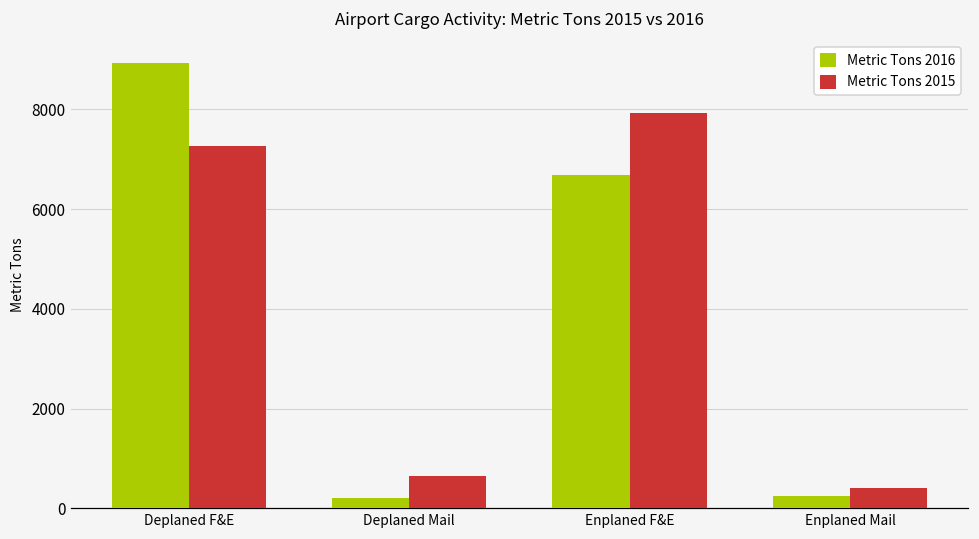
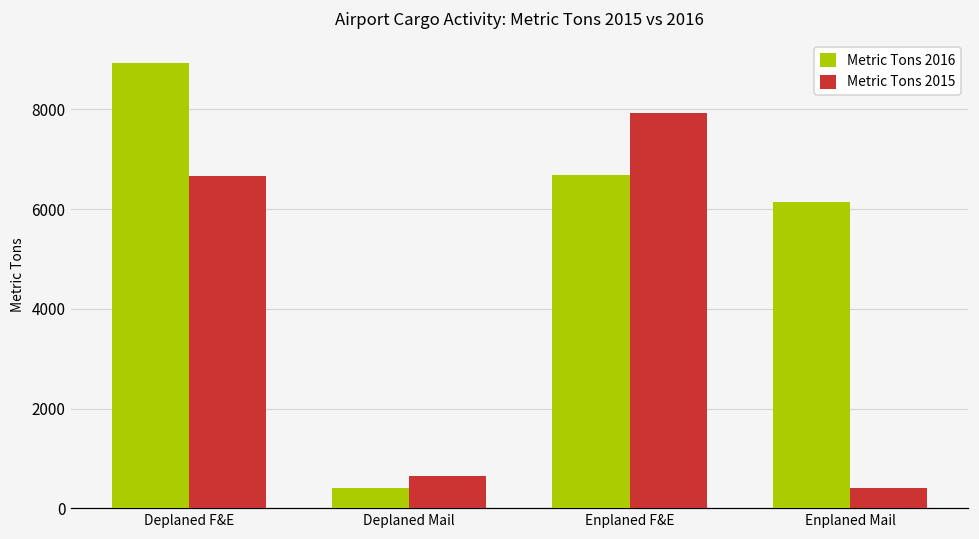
  {
    "Metric Tons 2016": {
      "Deplaned F&E": 8900,
-     "Deplaned Mail": 200,
+     "Deplaned Mail": 400,
      "Enplaned F&E": 6700,
-     "Enplaned Mail": 200
+     "Enplaned Mail": 6100
    },
    "Metric Tons 2015": {
-     "Deplaned F&E": 7300,
+     "Deplaned F&E": 6700,
      "Deplaned Mail": 600,
      "Enplaned F&E": 7900,
      "Enplaned Mail": 400
    }
  }
